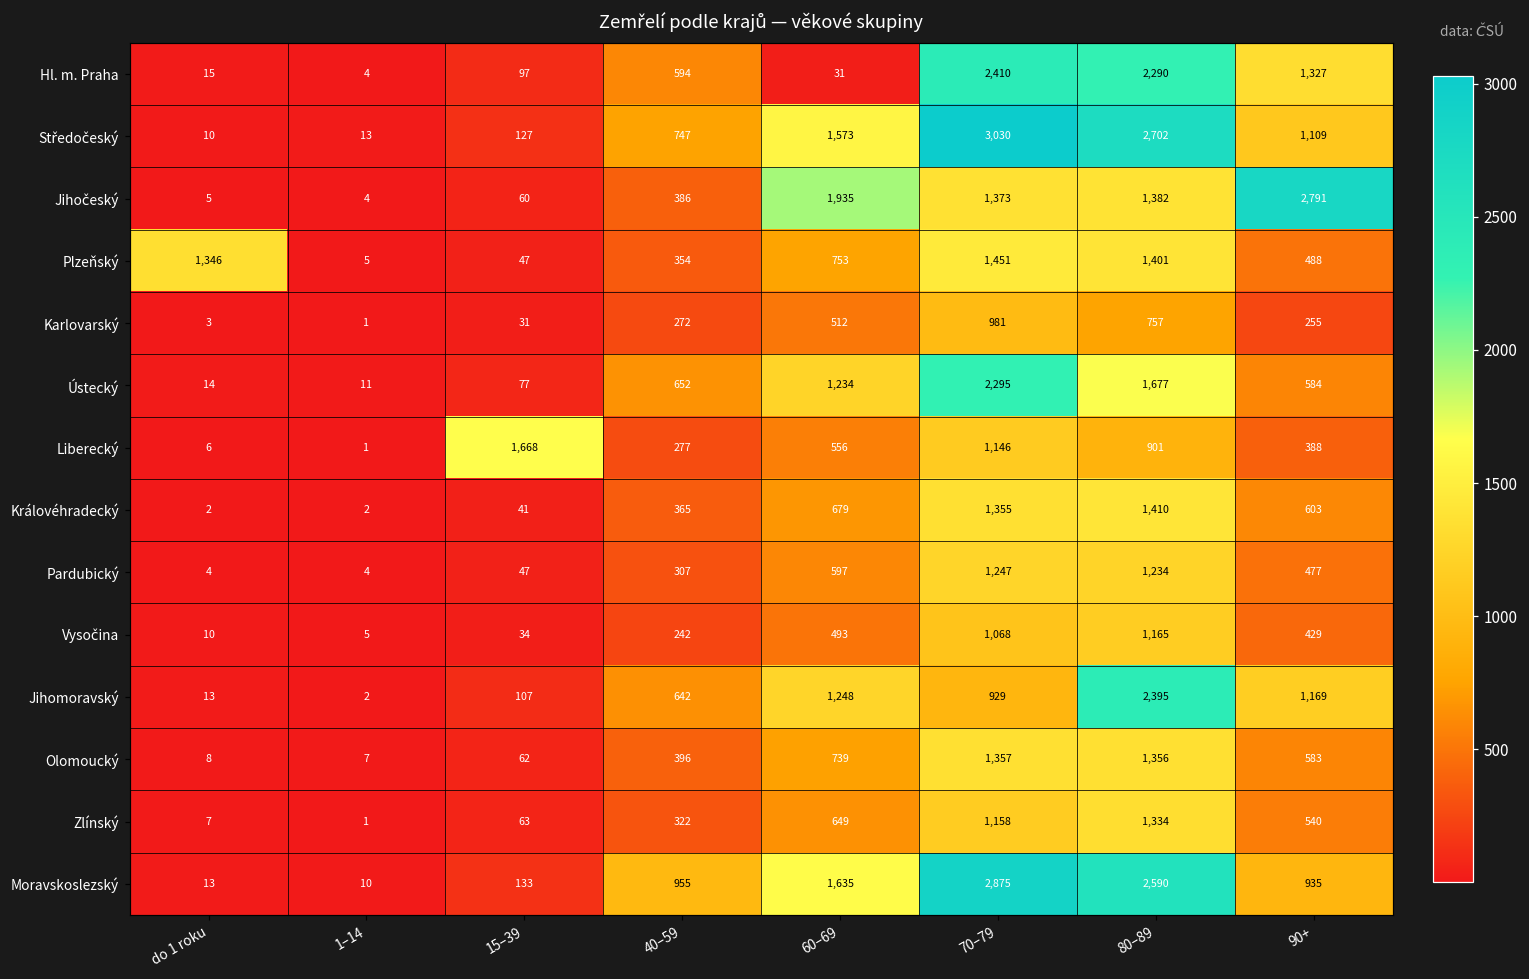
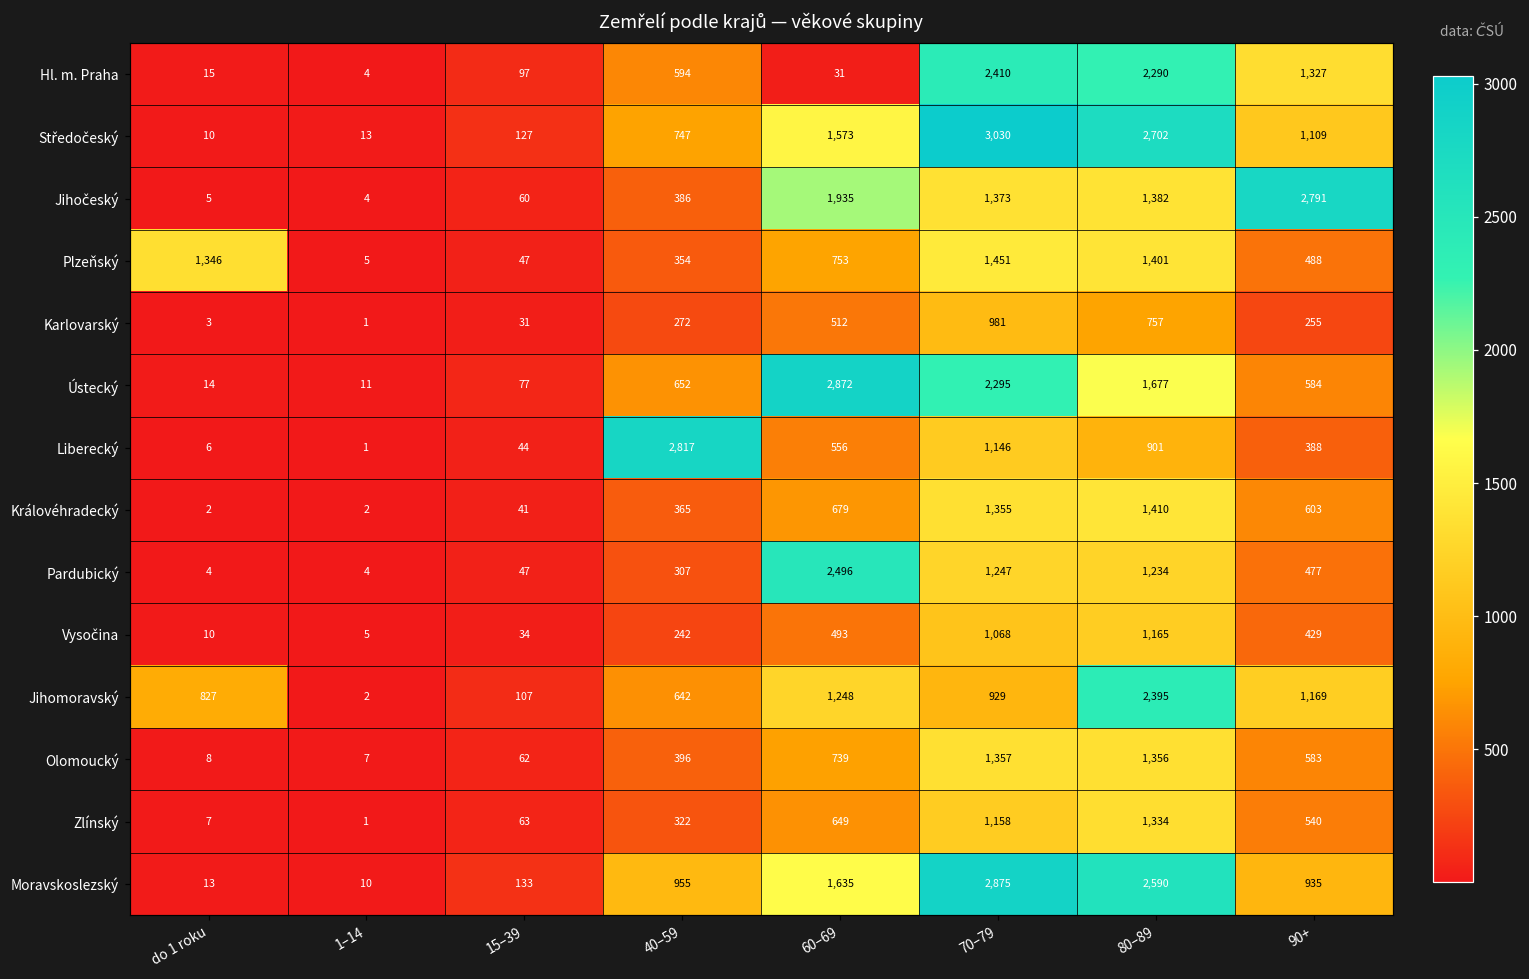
  {
    "Hl. m. Praha": {
      "do 1 roku": "15",
      "1–14": "4",
      "15–39": "97",
      "40–59": "594",
      "60–69": "31",
      "70–79": "2,410",
      "80–89": "2,290",
      "90+": "1,327"
    },
    "Středočeský": {
      "do 1 roku": "10",
      "1–14": "13",
      "15–39": "127",
      "40–59": "747",
      "60–69": "1,573",
      "70–79": "3,030",
      "80–89": "2,702",
      "90+": "1,109"
    },
    "Jihočeský": {
      "do 1 roku": "5",
      "1–14": "4",
      "15–39": "60",
      "40–59": "386",
      "60–69": "1,935",
      "70–79": "1,373",
      "80–89": "1,382",
      "90+": "2,791"
    },
    "Plzeňský": {
      "do 1 roku": "1,346",
      "1–14": "5",
      "15–39": "47",
      "40–59": "354",
      "60–69": "753",
      "70–79": "1,451",
      "80–89": "1,401",
      "90+": "488"
    },
    "Karlovarský": {
      "do 1 roku": "3",
      "1–14": "1",
      "15–39": "31",
      "40–59": "272",
      "60–69": "512",
      "70–79": "981",
      "80–89": "757",
      "90+": "255"
    },
    "Ústecký": {
      "do 1 roku": "14",
      "1–14": "11",
      "15–39": "77",
      "40–59": "652",
-     "60–69": "1,234",
+     "60–69": "2,872",
      "70–79": "2,295",
      "80–89": "1,677",
      "90+": "584"
    },
    "Liberecký": {
      "do 1 roku": "6",
      "1–14": "1",
-     "15–39": "1,668",
-     "40–59": "277",
+     "15–39": "44",
+     "40–59": "2,817",
      "60–69": "556",
      "70–79": "1,146",
      "80–89": "901",
      "90+": "388"
    },
    "Královéhradecký": {
      "do 1 roku": "2",
      "1–14": "2",
      "15–39": "41",
      "40–59": "365",
      "60–69": "679",
      "70–79": "1,355",
      "80–89": "1,410",
      "90+": "603"
    },
    "Pardubický": {
      "do 1 roku": "4",
      "1–14": "4",
      "15–39": "47",
      "40–59": "307",
-     "60–69": "597",
+     "60–69": "2,496",
      "70–79": "1,247",
      "80–89": "1,234",
      "90+": "477"
    },
    "Vysočina": {
      "do 1 roku": "10",
      "1–14": "5",
      "15–39": "34",
      "40–59": "242",
      "60–69": "493",
      "70–79": "1,068",
      "80–89": "1,165",
      "90+": "429"
    },
    "Jihomoravský": {
-     "do 1 roku": "13",
+     "do 1 roku": "827",
      "1–14": "2",
      "15–39": "107",
      "40–59": "642",
      "60–69": "1,248",
      "70–79": "929",
      "80–89": "2,395",
      "90+": "1,169"
    },
    "Olomoucký": {
      "do 1 roku": "8",
      "1–14": "7",
      "15–39": "62",
      "40–59": "396",
      "60–69": "739",
      "70–79": "1,357",
      "80–89": "1,356",
      "90+": "583"
    },
    "Zlínský": {
      "do 1 roku": "7",
      "1–14": "1",
      "15–39": "63",
      "40–59": "322",
      "60–69": "649",
      "70–79": "1,158",
      "80–89": "1,334",
      "90+": "540"
    },
    "Moravskoslezský": {
      "do 1 roku": "13",
      "1–14": "10",
      "15–39": "133",
      "40–59": "955",
      "60–69": "1,635",
      "70–79": "2,875",
      "80–89": "2,590",
      "90+": "935"
    }
  }
